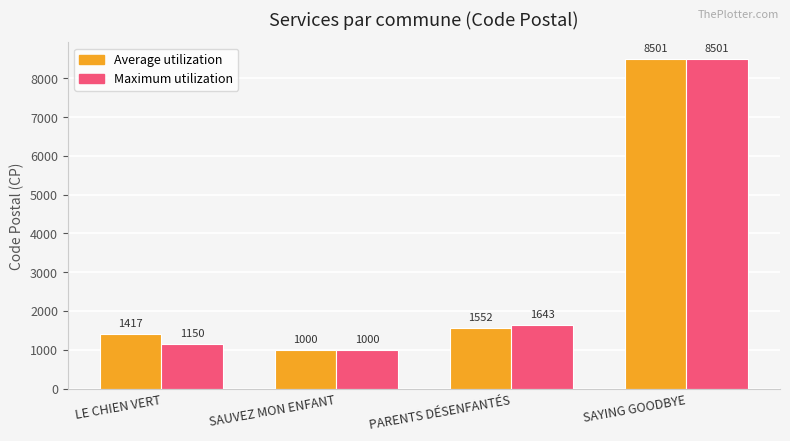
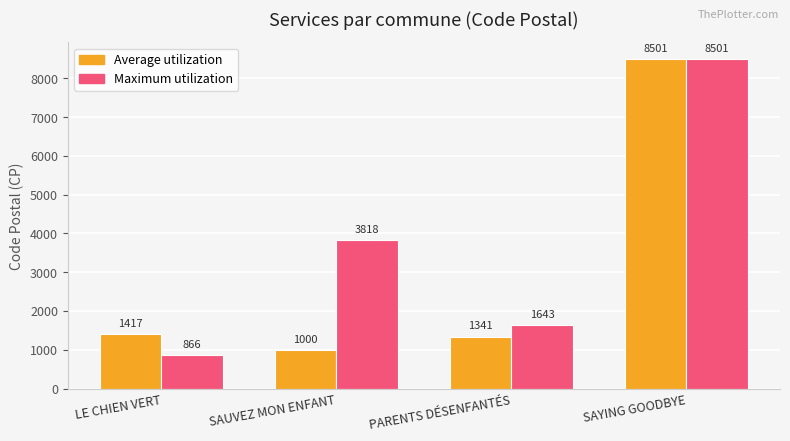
  {
    "Average utilization": {
      "LE CHIEN VERT": 1417,
      "SAUVEZ MON ENFANT": 1000,
-     "PARENTS DÉSENFANTÉS": 1552,
+     "PARENTS DÉSENFANTÉS": 1341,
      "SAYING GOODBYE": 8501
    },
    "Maximum utilization": {
-     "LE CHIEN VERT": 1150,
-     "SAUVEZ MON ENFANT": 1000,
+     "LE CHIEN VERT": 866,
+     "SAUVEZ MON ENFANT": 3818,
      "PARENTS DÉSENFANTÉS": 1643,
      "SAYING GOODBYE": 8501
    }
  }
